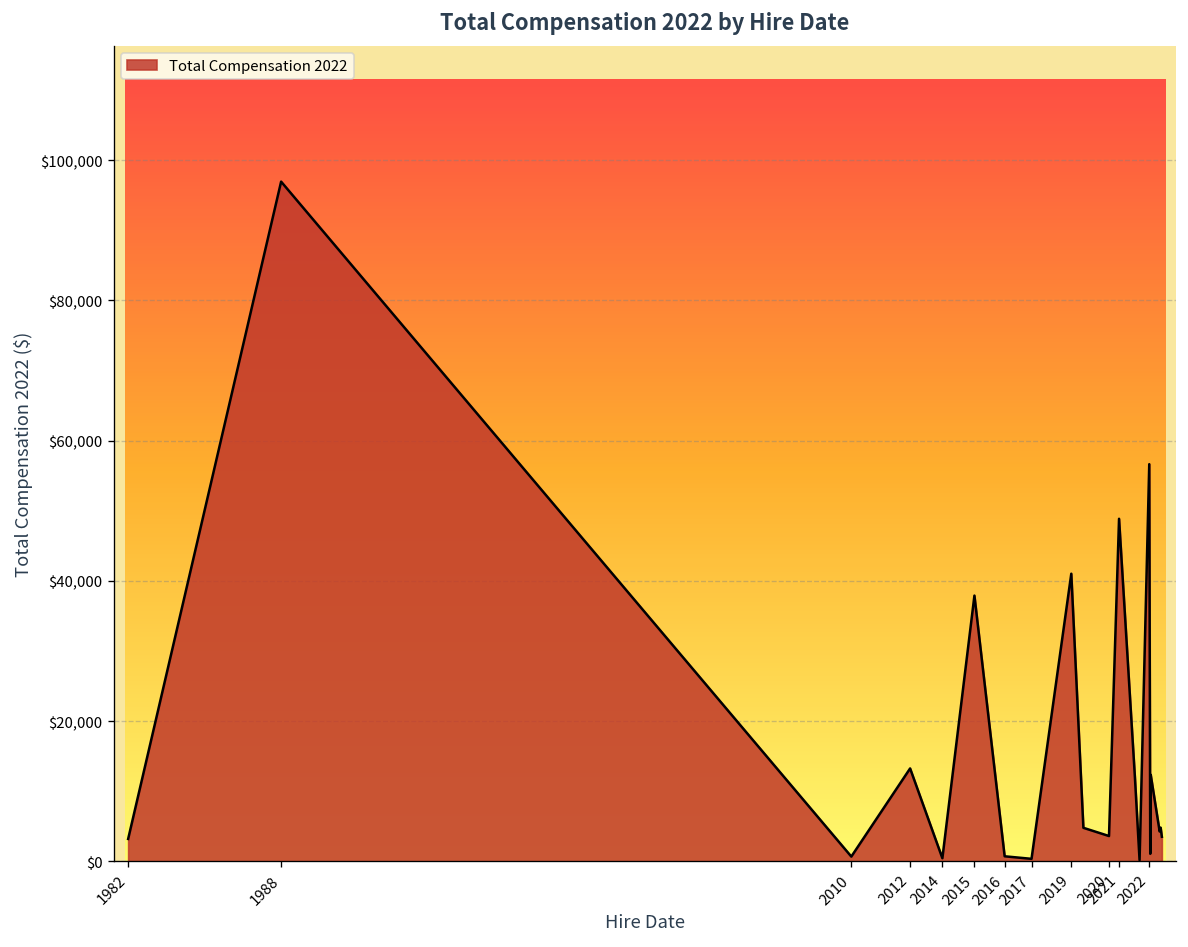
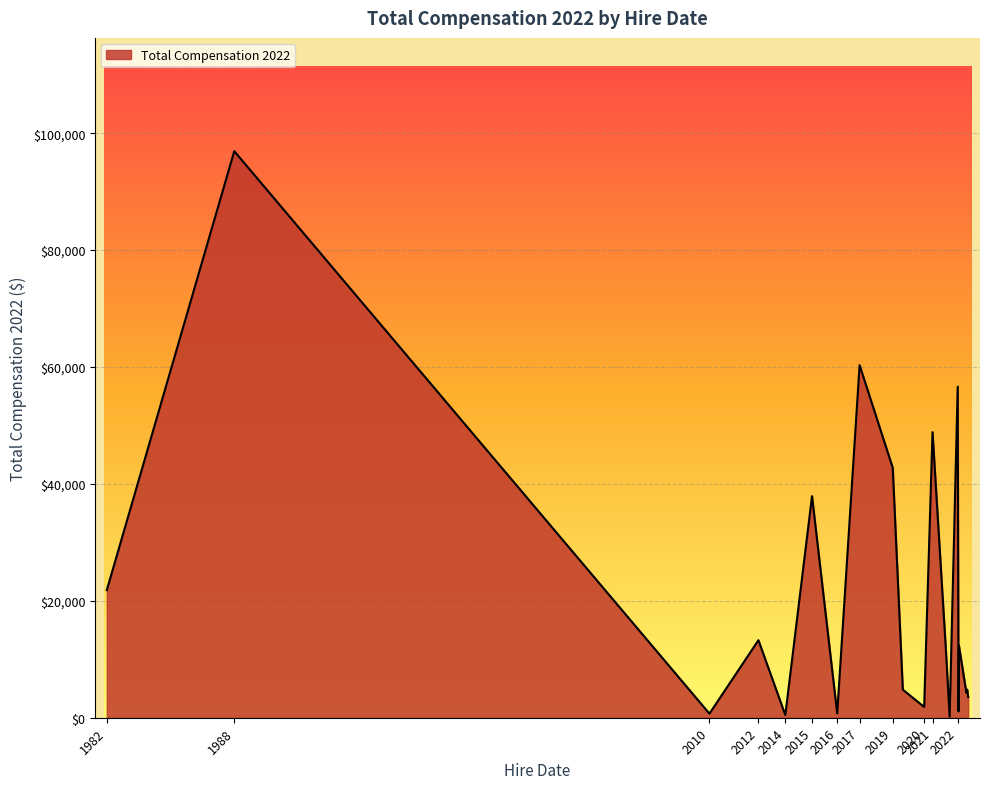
  {
-   "1982": "$3,000",
+   "1982": "$22,000",
    "1988": "$97,000",
    "2010": "$1,000",
    "2012": "$13,000",
    "2014": "$0",
    "2015": "$38,000",
    "2016": "$1,000",
-   "2017": "$0",
-   "2019": "$41,000",
-   "2020": "$4,000",
+   "2017": "$60,000",
+   "2019": "$43,000",
+   "2020": "$2,000",
    "2021": "$49,000",
    "2022": "$57,000"
  }
